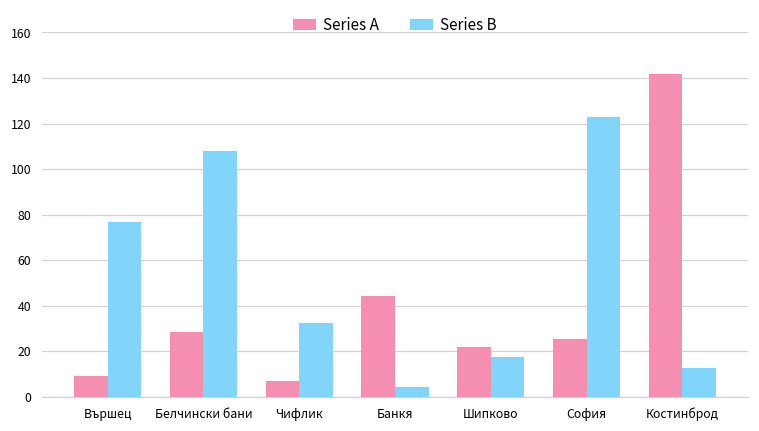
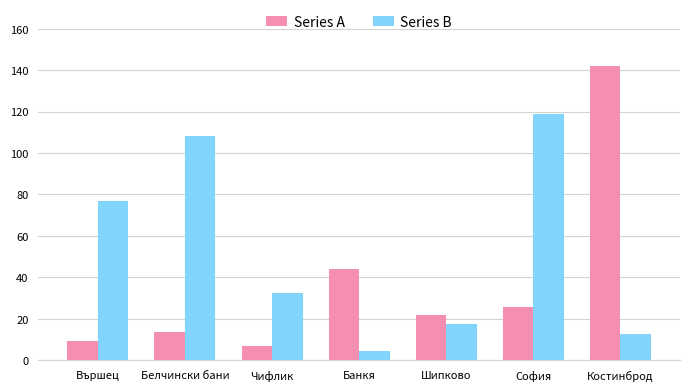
  {
    "Series A": {
      "Вършец": 9,
-     "Белчински бани": 28,
+     "Белчински бани": 14,
      "Чифлик": 7,
      "Банкя": 44,
      "Шипково": 22,
      "София": 26,
      "Костинброд": 142
    },
    "Series B": {
      "Вършец": 77,
      "Белчински бани": 108,
      "Чифлик": 32,
      "Банкя": 4,
      "Шипково": 17,
-     "София": 123,
+     "София": 119,
      "Костинброд": 13
    }
  }
